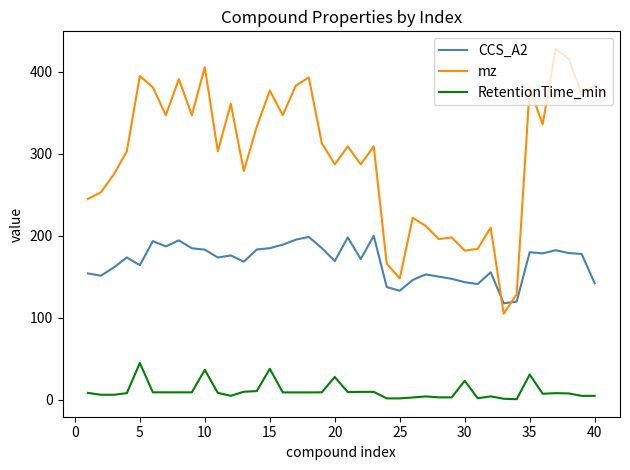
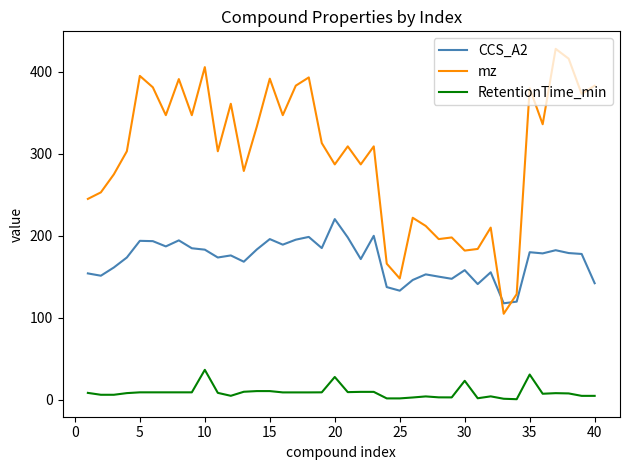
  {
    "CCS_A2": {
-     "5": 160,
+     "5": 190,
      "10": 180,
-     "15": 190,
-     "20": 170,
+     "15": 200,
+     "20": 220,
      "25": 130,
-     "30": 140,
+     "30": 160,
      "35": 180,
      "40": 140
    },
    "mz": {
      "5": 400,
      "10": 410,
-     "15": 380,
+     "15": 390,
      "20": 290,
      "25": 150,
      "30": 180
    },
    "RetentionTime_min": {
-     "5": 50,
+     "5": 10,
      "10": 40,
-     "15": 40,
+     "15": 10,
      "20": 30,
      "25": 0,
      "30": 20,
      "35": 30,
      "40": 0
    }
  }
